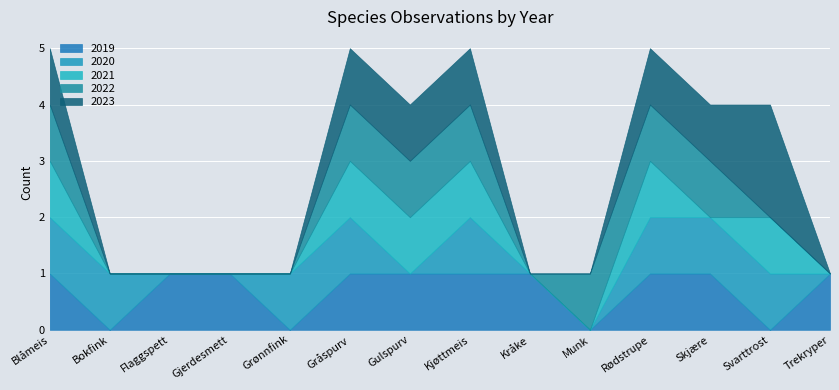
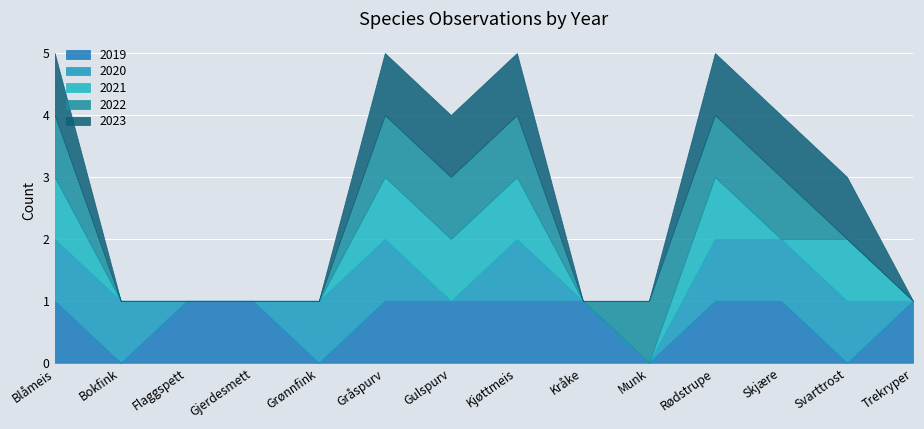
  {
    "2023": {
      "Blåmeis": 1,
      "Gråspurv": 1,
      "Gulspurv": 1,
      "Kjøttmeis": 1,
      "Rødstrupe": 1,
      "Skjære": 1,
-     "Svarttrost": 2
+     "Svarttrost": 1
    }
  }
